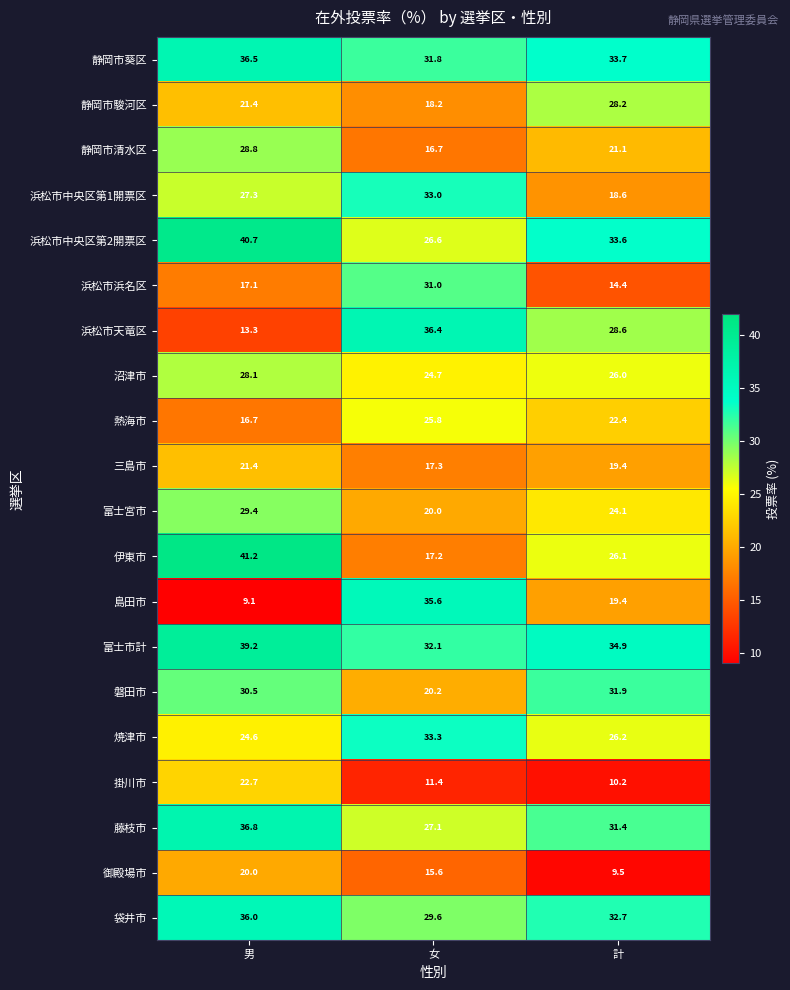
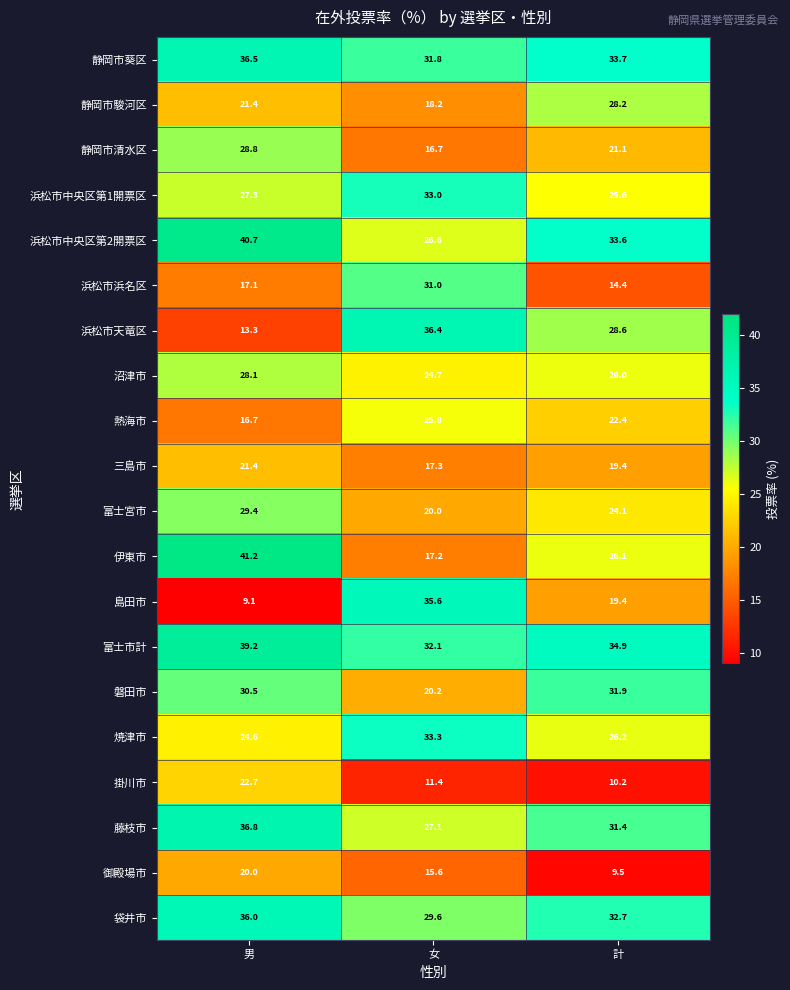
  {
    "静岡市葵区": {
      "男": 36.5,
      "女": 31.8,
      "計": 33.7
    },
    "静岡市駿河区": {
      "男": 21.4,
      "女": 18.2,
      "計": 28.2
    },
    "静岡市清水区": {
      "男": 28.8,
      "女": 16.7,
      "計": 21.1
    },
    "浜松市中央区第1開票区": {
      "男": 27.3,
      "女": 33.0,
-     "計": 18.6
+     "計": 25.6
    },
    "浜松市中央区第2開票区": {
      "男": 40.7,
      "女": 26.6,
      "計": 33.6
    },
    "浜松市浜名区": {
      "男": 17.1,
      "女": 31.0,
      "計": 14.4
    },
    "浜松市天竜区": {
      "男": 13.3,
      "女": 36.4,
      "計": 28.6
    },
    "沼津市": {
      "男": 28.1,
      "女": 24.7,
      "計": 26.0
    },
    "熱海市": {
      "男": 16.7,
      "女": 25.8,
      "計": 22.4
    },
    "三島市": {
      "男": 21.4,
      "女": 17.3,
      "計": 19.4
    },
    "富士宮市": {
      "男": 29.4,
      "女": 20.0,
      "計": 24.1
    },
    "伊東市": {
      "男": 41.2,
      "女": 17.2,
      "計": 26.1
    },
    "島田市": {
      "男": 9.1,
      "女": 35.6,
      "計": 19.4
    },
    "富士市計": {
      "男": 39.2,
      "女": 32.1,
      "計": 34.9
    },
    "磐田市": {
      "男": 30.5,
      "女": 20.2,
      "計": 31.9
    },
    "焼津市": {
      "男": 24.6,
      "女": 33.3,
      "計": 26.2
    },
    "掛川市": {
      "男": 22.7,
      "女": 11.4,
      "計": 10.2
    },
    "藤枝市": {
      "男": 36.8,
      "女": 27.1,
      "計": 31.4
    },
    "御殿場市": {
      "男": 20.0,
      "女": 15.6,
      "計": 9.5
    },
    "袋井市": {
      "男": 36.0,
      "女": 29.6,
      "計": 32.7
    }
  }
